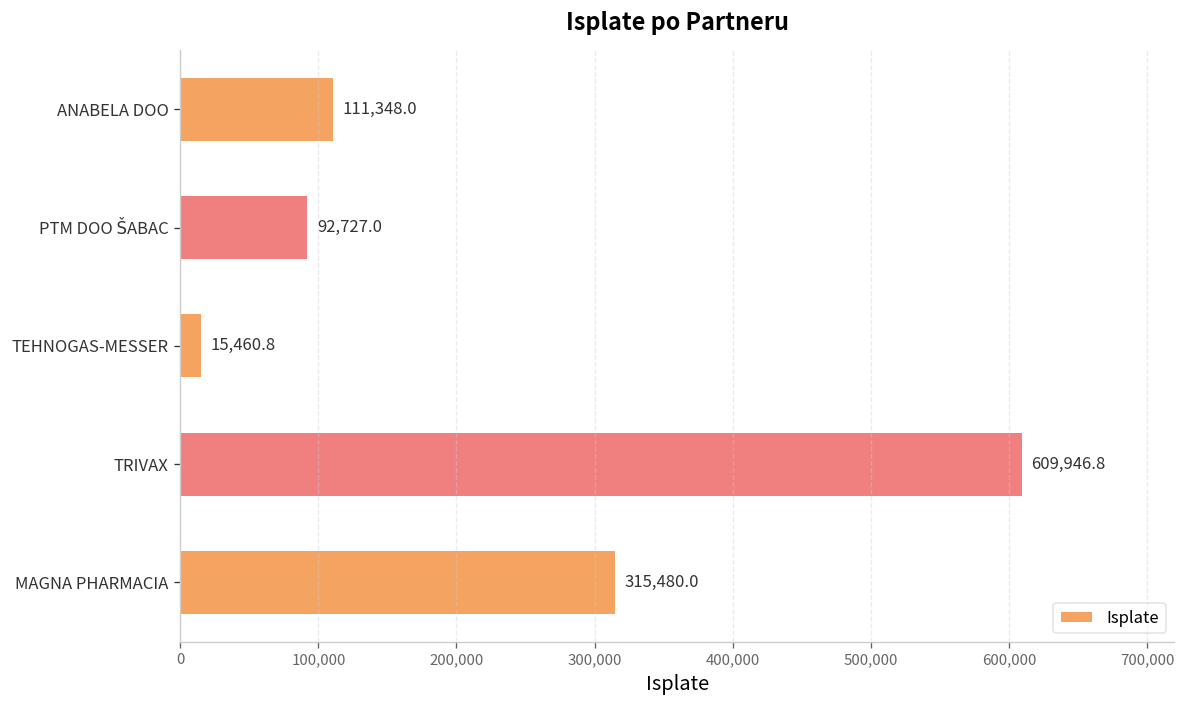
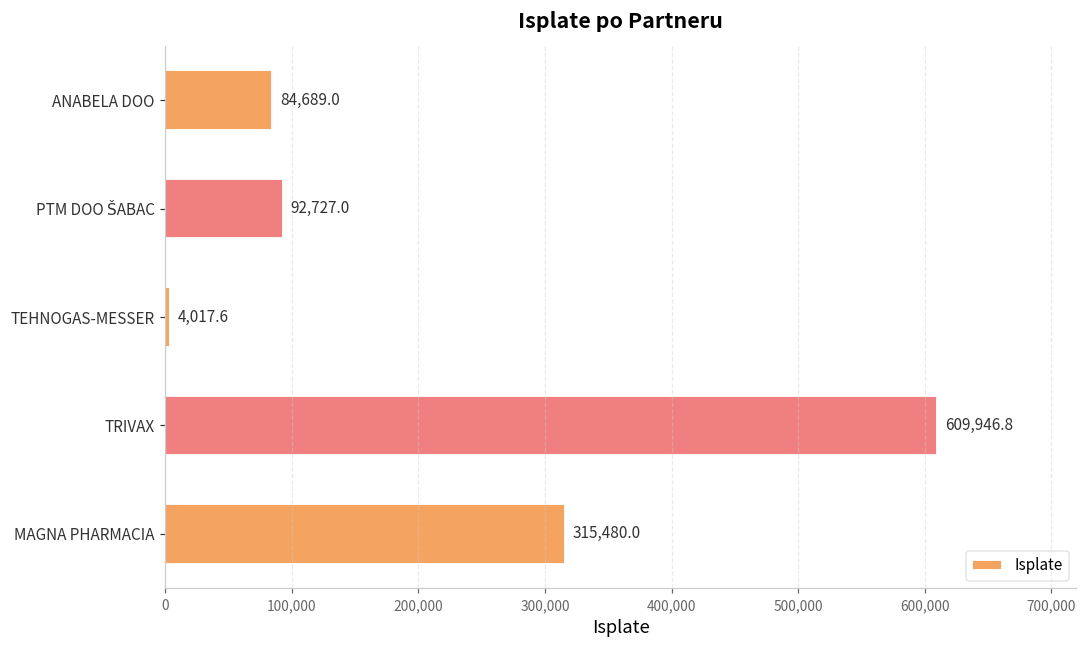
  {
-   "ANABELA DOO": "111,348.0",
+   "ANABELA DOO": "84,689.0",
    "PTM DOO ŠABAC": "92,727.0",
-   "TEHNOGAS-MESSER": "15,460.8",
+   "TEHNOGAS-MESSER": "4,017.6",
    "TRIVAX": "609,946.8",
    "MAGNA PHARMACIA": "315,480.0"
  }
